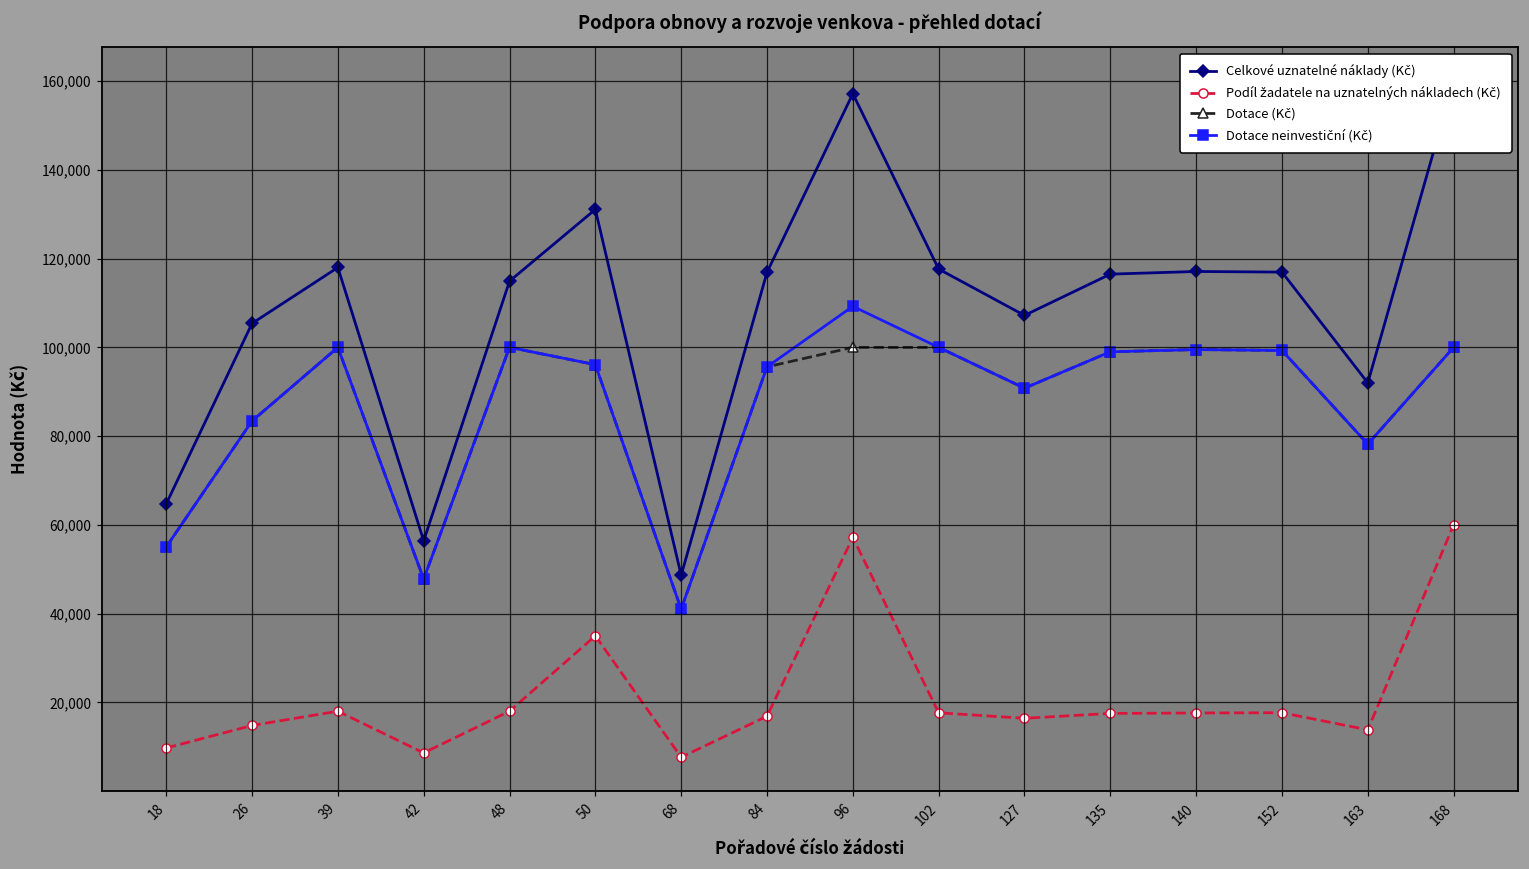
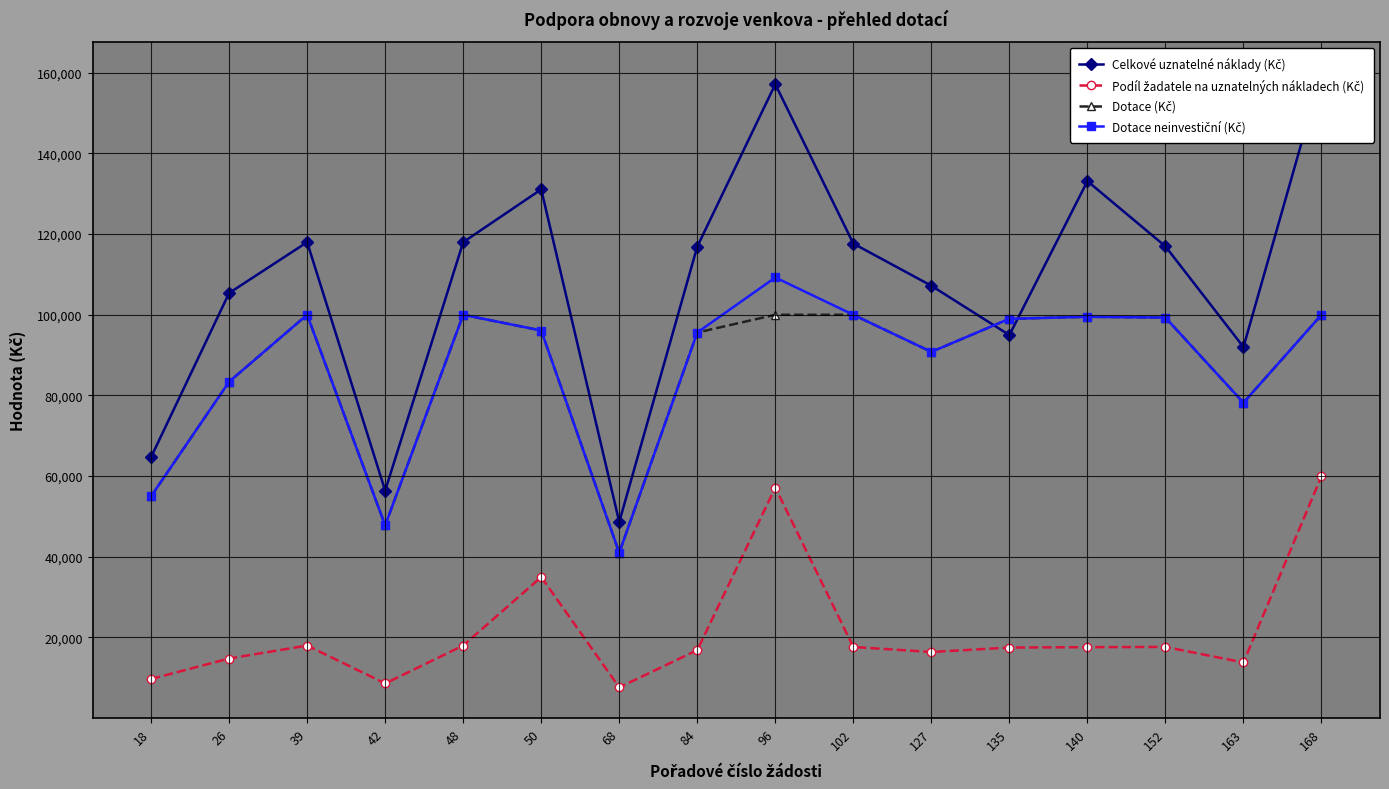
  {
    "Celkové uznatelné náklady (Kč)": {
      "18": "65,000",
      "26": "105,000",
      "39": "118,000",
      "42": "56,000",
-     "48": "115,000",
+     "48": "118,000",
      "50": "131,000",
      "68": "49,000",
      "84": "117,000",
      "96": "157,000",
      "102": "118,000",
      "127": "107,000",
-     "135": "117,000",
-     "140": "117,000",
+     "135": "95,000",
+     "140": "133,000",
      "152": "117,000",
      "163": "92,000"
    },
    "Podíl žadatele na uznatelných nákladech (Kč)": {
      "18": "10,000",
      "26": "15,000",
      "39": "18,000",
      "42": "9,000",
      "48": "18,000",
      "50": "35,000",
      "68": "8,000",
      "84": "17,000",
      "96": "57,000",
      "102": "18,000",
      "127": "16,000",
      "135": "18,000",
      "140": "18,000",
      "152": "18,000",
      "163": "14,000",
      "168": "60,000"
    },
    "Dotace (Kč)": {
      "96": "100,000"
    },
    "Dotace neinvestiční (Kč)": {
      "96": "109,000"
    }
  }
